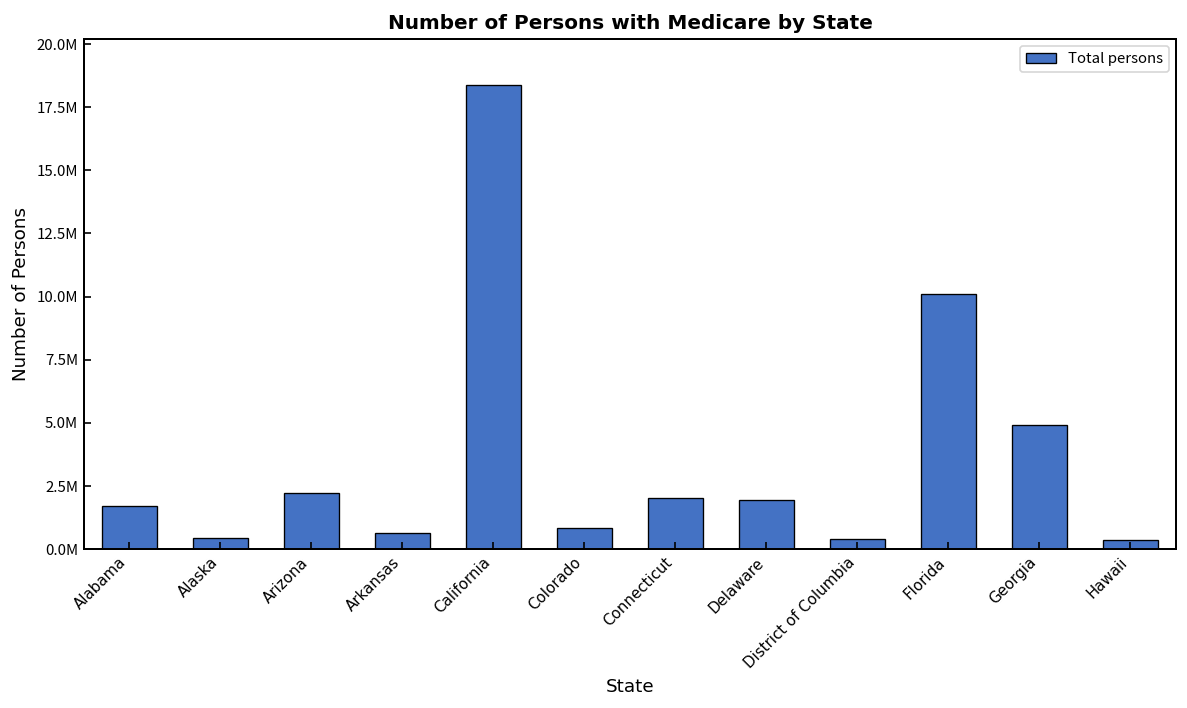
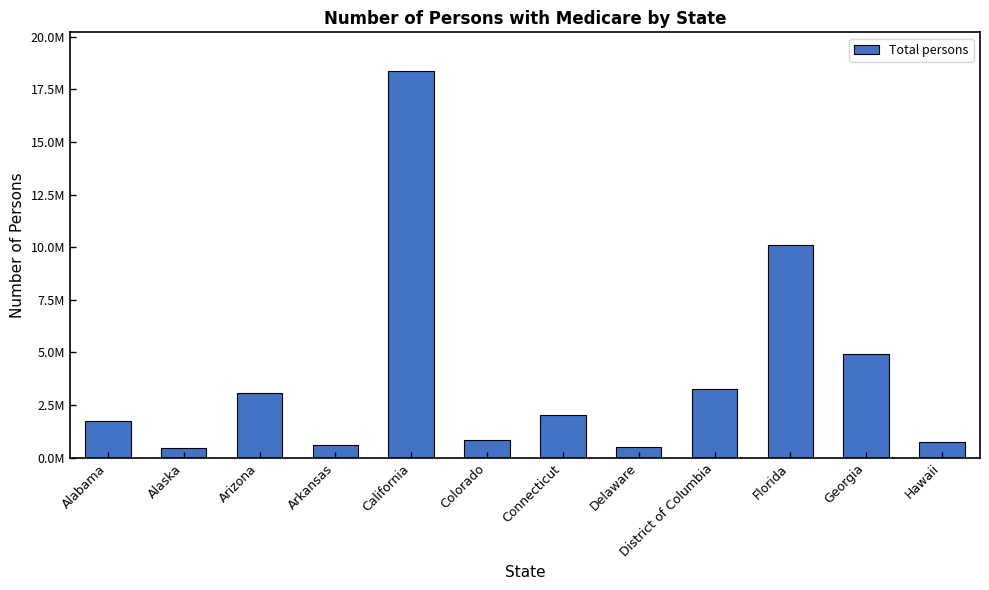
  {
    "Alabama": 1700000,
    "Alaska": 400000,
-   "Arizona": 2200000,
+   "Arizona": 3100000,
    "Arkansas": 600000,
    "California": 18400000,
    "Colorado": 900000,
    "Connecticut": 2000000,
-   "Delaware": 2000000,
-   "District of Columbia": 400000,
+   "Delaware": 500000,
+   "District of Columbia": 3300000,
    "Florida": 10100000,
    "Georgia": 4900000,
-   "Hawaii": 400000
+   "Hawaii": 800000
  }
